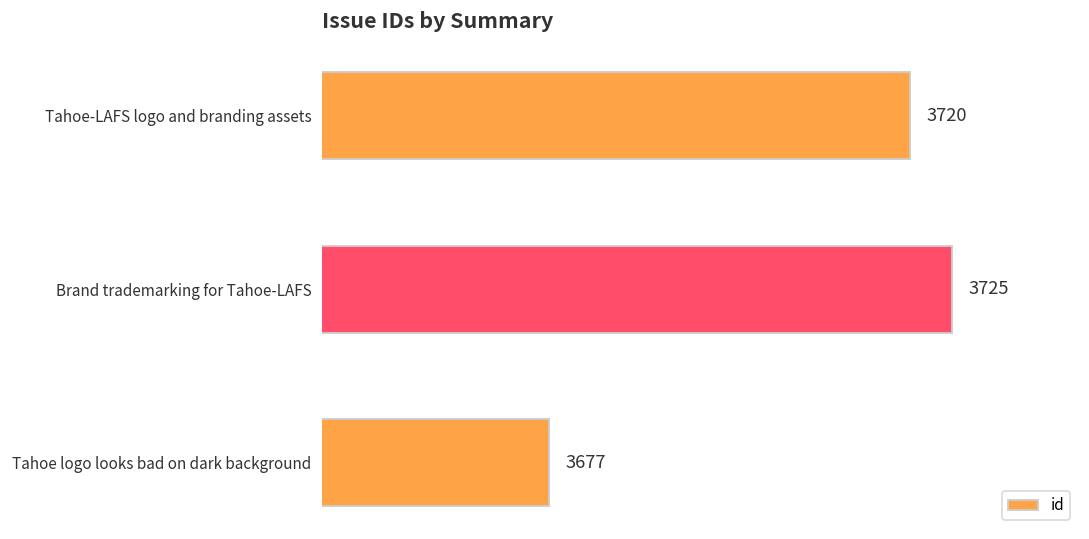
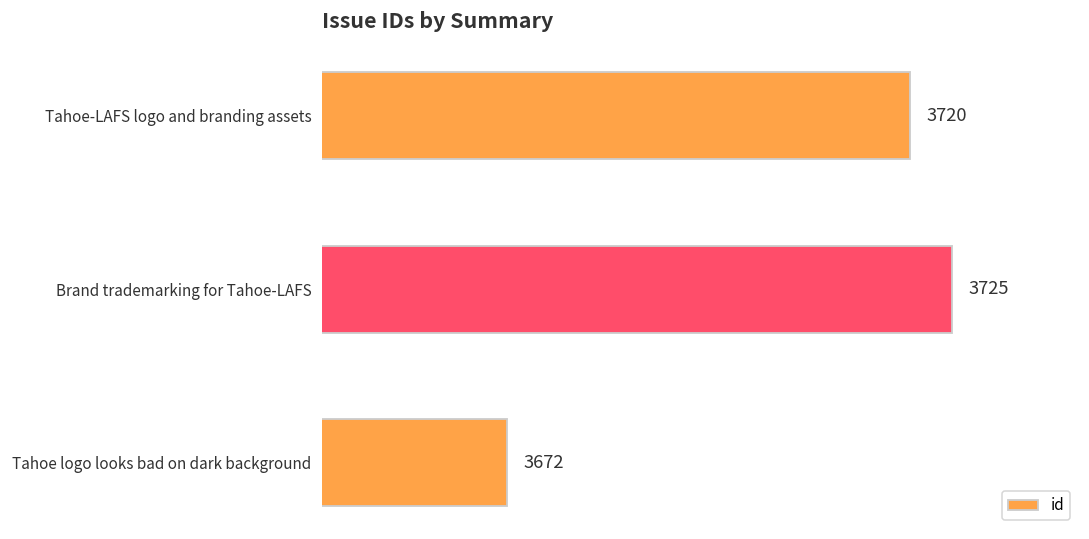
  {
    "Tahoe-LAFS logo and branding assets": 3720,
    "Brand trademarking for Tahoe-LAFS": 3725,
-   "Tahoe logo looks bad on dark background": 3677
+   "Tahoe logo looks bad on dark background": 3672
  }
